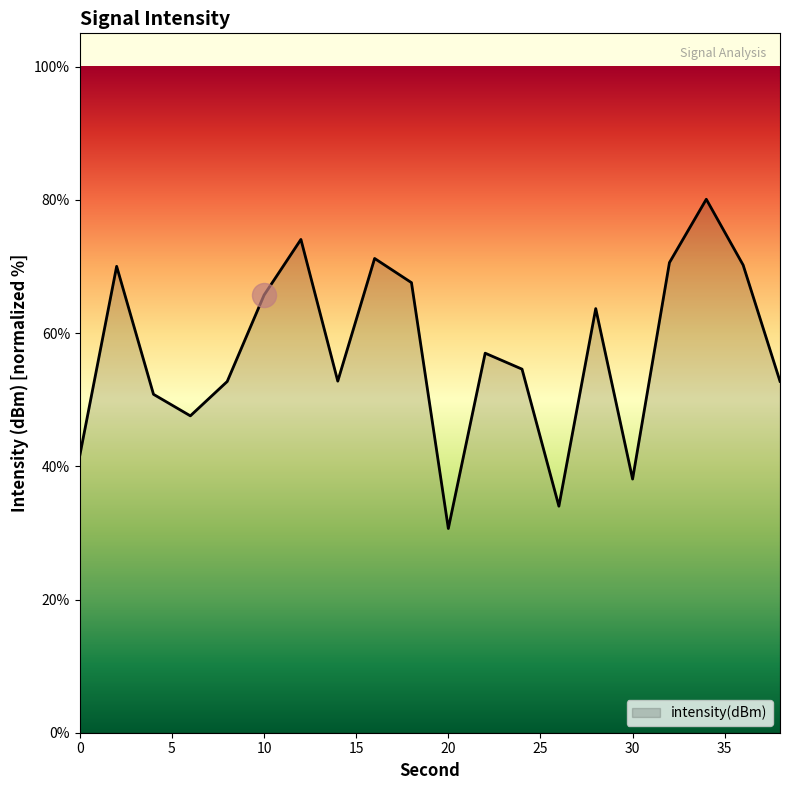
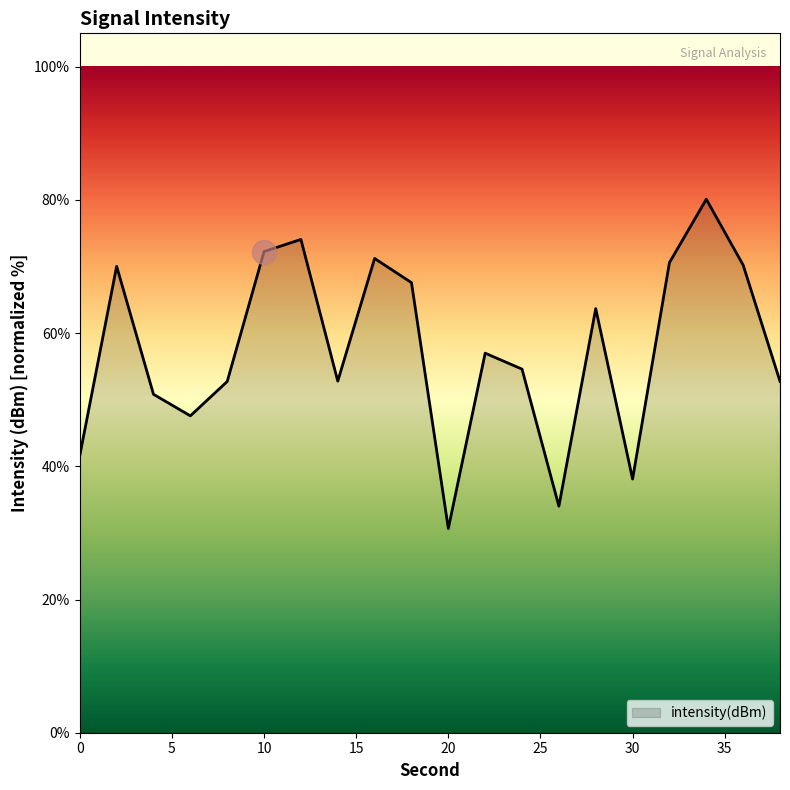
  {
    "intensity(dBm)": {
      "0": "42%",
-     "10": "66%",
+     "10": "72%",
      "20": "31%",
      "30": "38%"
    }
  }
